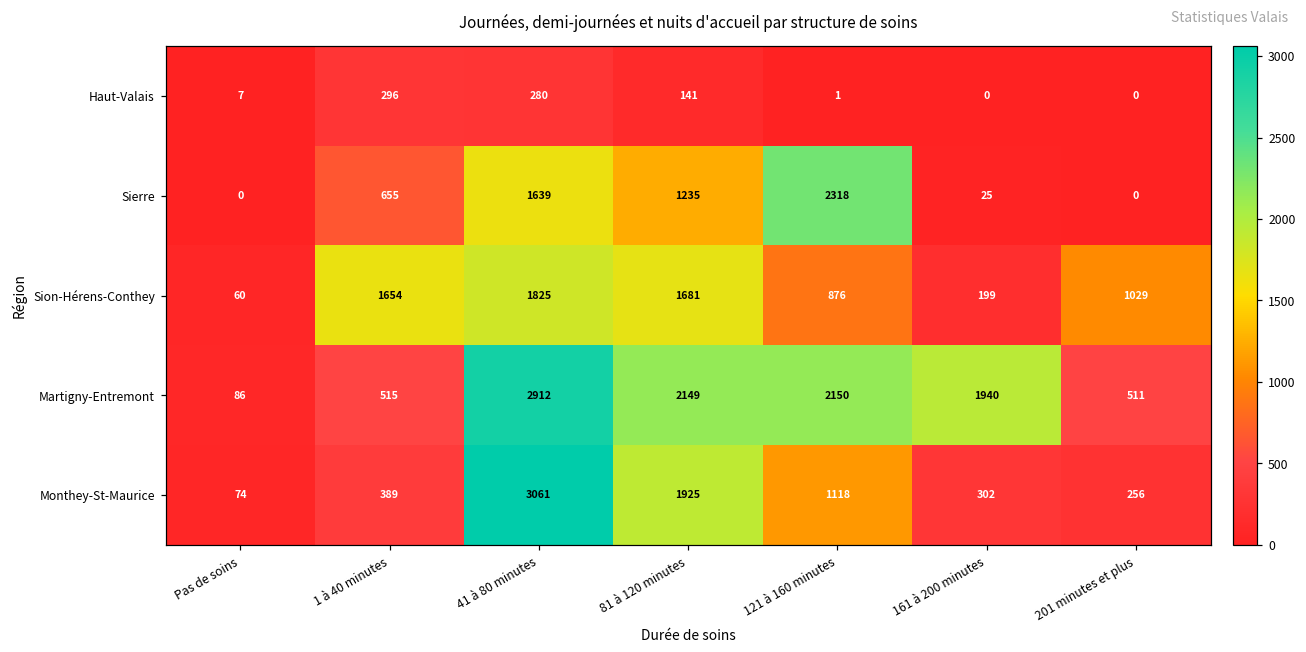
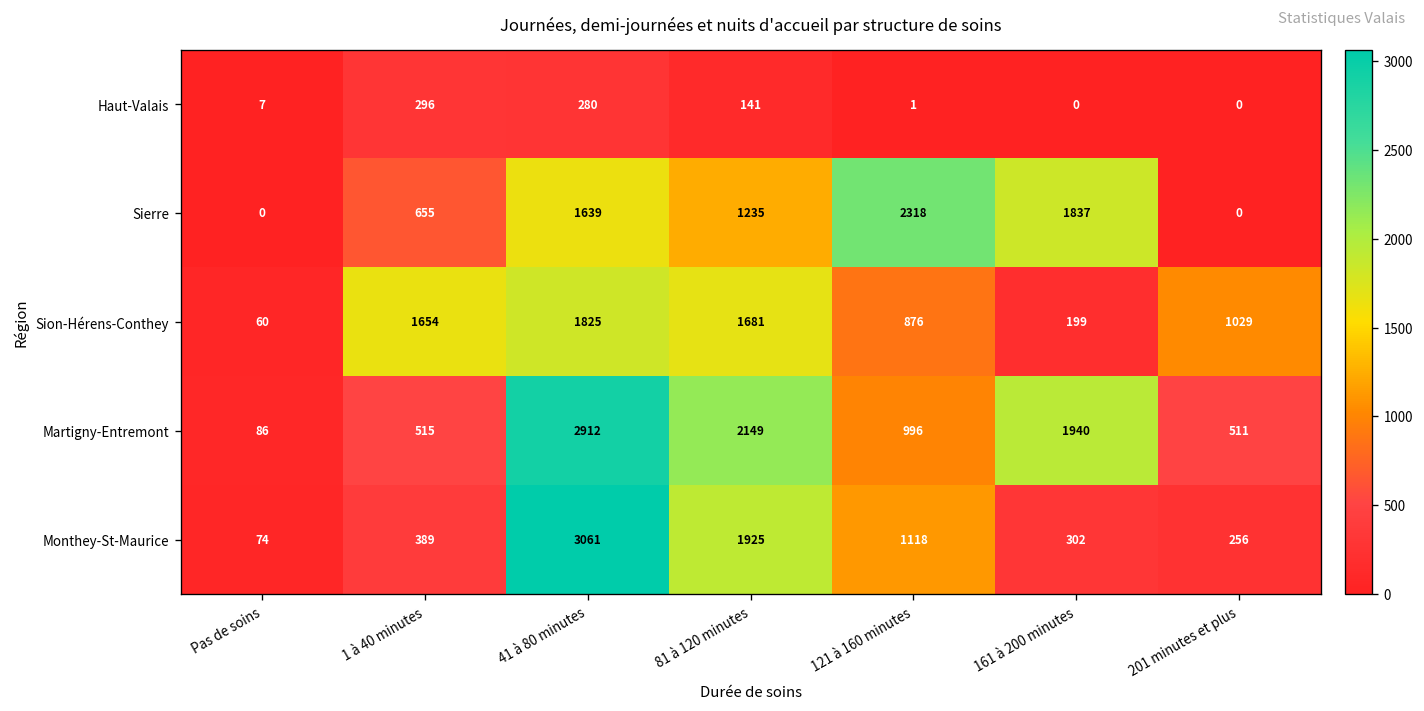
  {
    "Haut-Valais": {
      "Pas de soins": 7,
      "1 à 40 minutes": 296,
      "41 à 80 minutes": 280,
      "81 à 120 minutes": 141,
      "121 à 160 minutes": 1,
      "161 à 200 minutes": 0,
      "201 minutes et plus": 0
    },
    "Sierre": {
      "Pas de soins": 0,
      "1 à 40 minutes": 655,
      "41 à 80 minutes": 1639,
      "81 à 120 minutes": 1235,
      "121 à 160 minutes": 2318,
-     "161 à 200 minutes": 25,
+     "161 à 200 minutes": 1837,
      "201 minutes et plus": 0
    },
    "Sion-Hérens-Conthey": {
      "Pas de soins": 60,
      "1 à 40 minutes": 1654,
      "41 à 80 minutes": 1825,
      "81 à 120 minutes": 1681,
      "121 à 160 minutes": 876,
      "161 à 200 minutes": 199,
      "201 minutes et plus": 1029
    },
    "Martigny-Entremont": {
      "Pas de soins": 86,
      "1 à 40 minutes": 515,
      "41 à 80 minutes": 2912,
      "81 à 120 minutes": 2149,
-     "121 à 160 minutes": 2150,
+     "121 à 160 minutes": 996,
      "161 à 200 minutes": 1940,
      "201 minutes et plus": 511
    },
    "Monthey-St-Maurice": {
      "Pas de soins": 74,
      "1 à 40 minutes": 389,
      "41 à 80 minutes": 3061,
      "81 à 120 minutes": 1925,
      "121 à 160 minutes": 1118,
      "161 à 200 minutes": 302,
      "201 minutes et plus": 256
    }
  }
